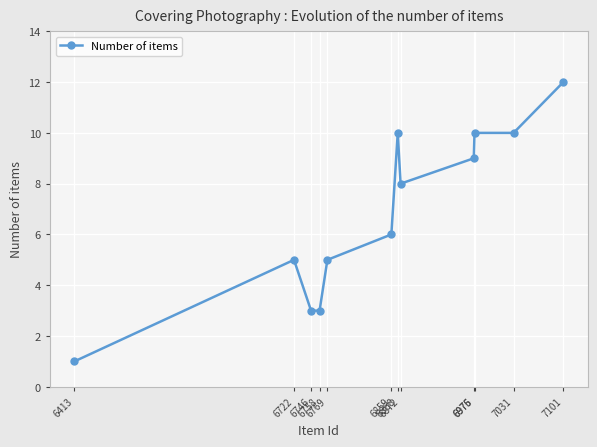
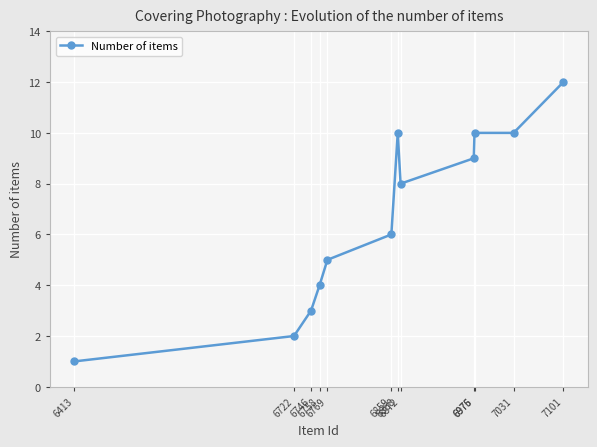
  {
    "6413": 1,
-   "6722": 5,
+   "6722": 2,
    "6746": 3,
-   "6758": 3,
+   "6758": 4,
    "6769": 5,
    "6859": 6,
    "6868": 10,
    "6872": 8,
    "6975": 9,
    "6976": 10,
    "7031": 10,
    "7101": 12
  }
